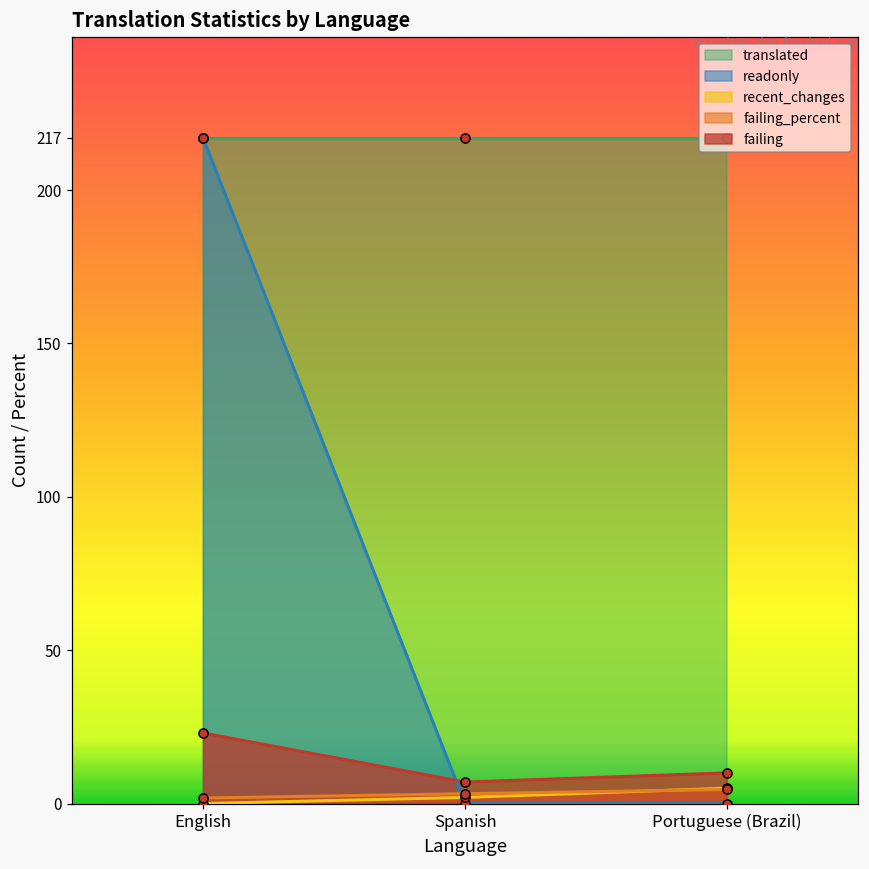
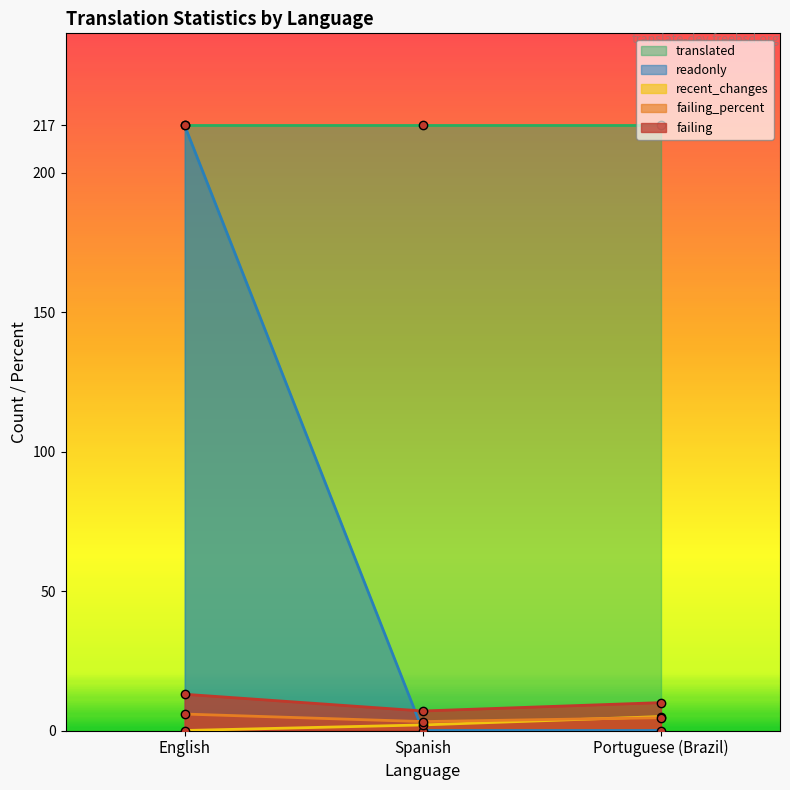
  {
    "translated": {
      "Spanish": 217
    },
    "readonly": {
      "Spanish": 0,
      "Portuguese (Brazil)": 0
    },
    "recent_changes": {
      "English": 0,
      "Spanish": 2
    },
    "failing_percent": {
-     "English": 2,
+     "English": 6,
      "Spanish": 3
    },
    "failing": {
-     "English": 23,
+     "English": 13,
      "Spanish": 7,
      "Portuguese (Brazil)": 10
    }
  }
